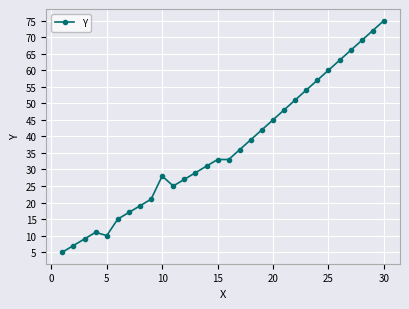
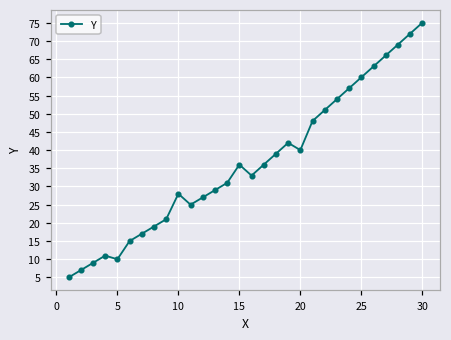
  {
    "5": 10,
    "10": 28,
-   "15": 33,
-   "20": 45,
+   "15": 36,
+   "20": 40,
    "25": 60,
    "30": 75
  }
